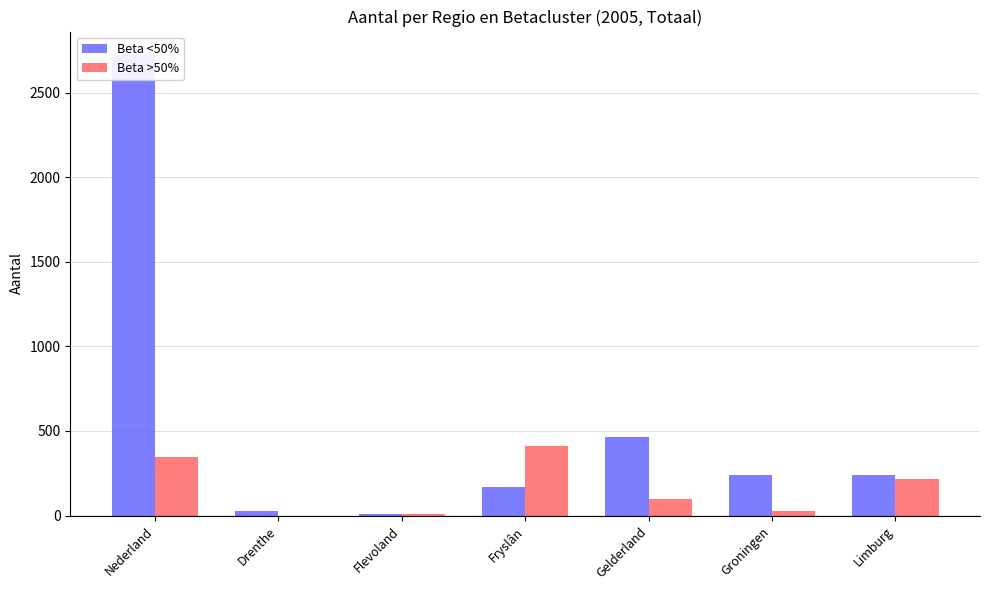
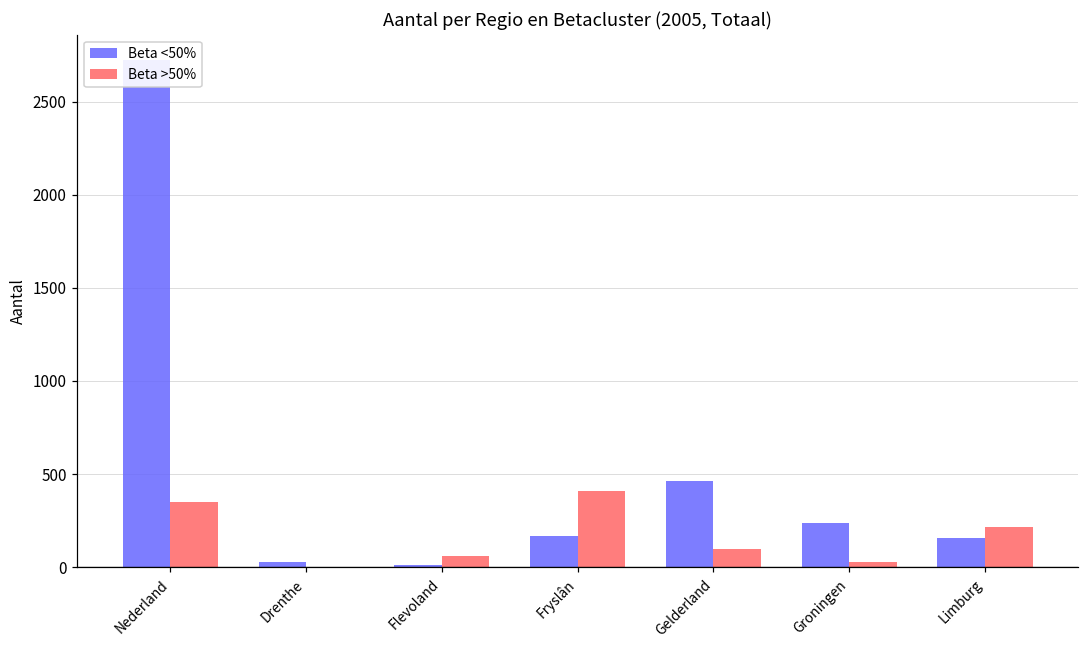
  {
    "Beta <50%": {
      "Drenthe": 30,
      "Fryslân": 170,
      "Gelderland": 460,
      "Groningen": 240,
-     "Limburg": 240
+     "Limburg": 160
    },
    "Beta >50%": {
      "Nederland": 350,
      "Drenthe": 0,
-     "Flevoland": 10,
+     "Flevoland": 60,
      "Fryslân": 410,
      "Gelderland": 100,
      "Groningen": 30,
      "Limburg": 220
    }
  }
